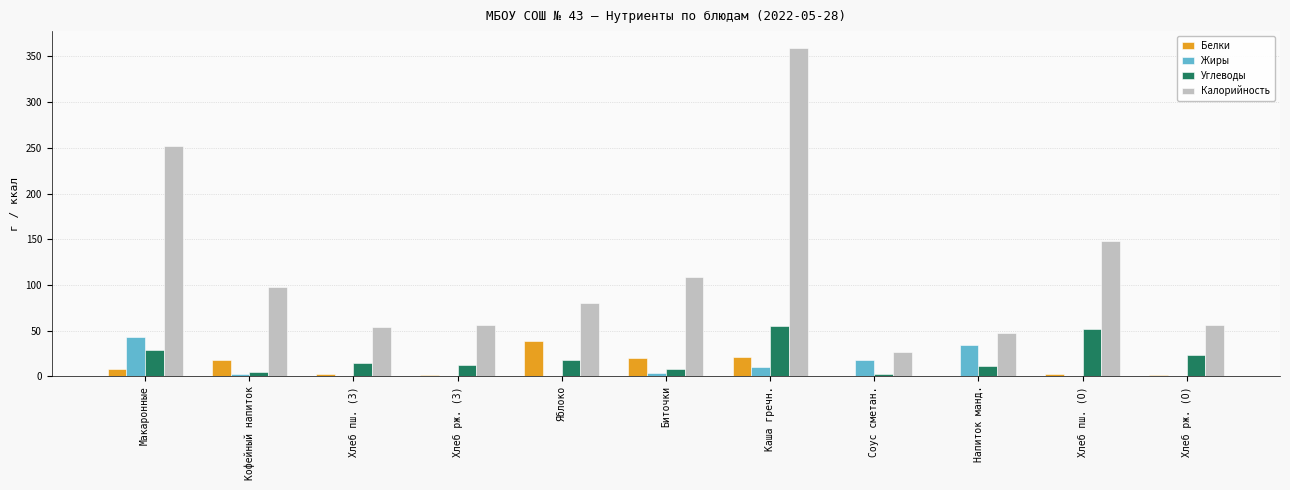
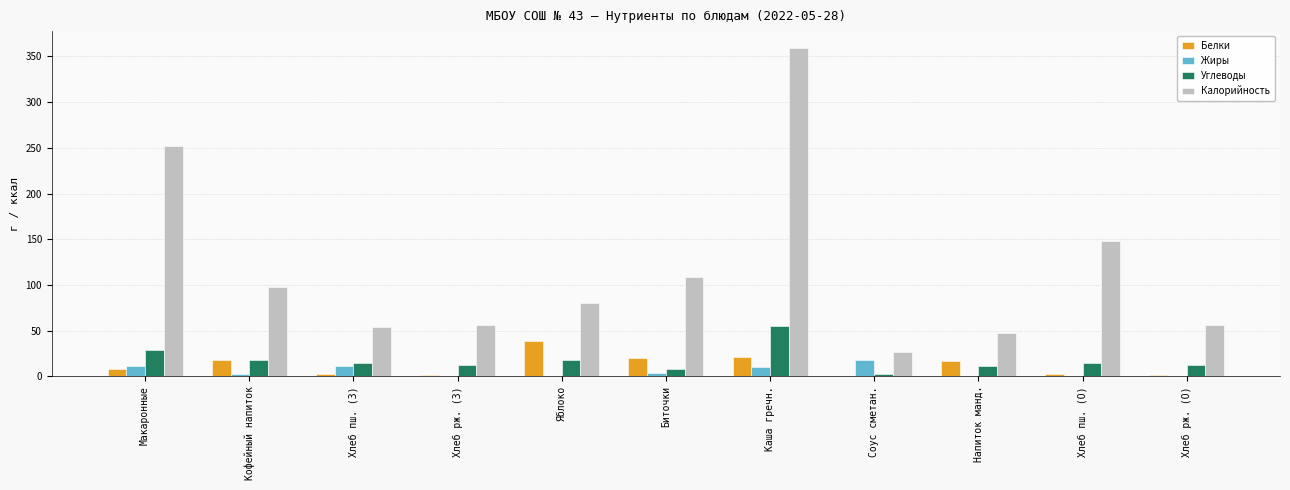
  {
    "Белки": {
      "Макаронные": 10,
      "Кофейный напиток": 20,
      "Яблоко": 40,
      "Биточки": 20,
      "Каша гречн.": 20,
-     "Напиток манд.": 0
+     "Напиток манд.": 20
    },
    "Жиры": {
-     "Макаронные": 40,
-     "Хлеб пш. (З)": 0,
+     "Макаронные": 10,
+     "Хлеб пш. (З)": 10,
      "Биточки": 0,
      "Каша гречн.": 10,
      "Соус сметан.": 20,
-     "Напиток манд.": 30
+     "Напиток манд.": 0
    },
    "Углеводы": {
      "Макаронные": 30,
-     "Кофейный напиток": 0,
+     "Кофейный напиток": 20,
      "Хлеб пш. (З)": 10,
      "Хлеб рж. (З)": 10,
      "Яблоко": 20,
      "Биточки": 10,
      "Каша гречн.": 50,
      "Соус сметан.": 0,
      "Напиток манд.": 10,
-     "Хлеб пш. (О)": 50,
-     "Хлеб рж. (О)": 20
+     "Хлеб пш. (О)": 10,
+     "Хлеб рж. (О)": 10
    },
    "Калорийность": {
      "Макаронные": 250,
      "Кофейный напиток": 100,
      "Хлеб пш. (З)": 50,
      "Хлеб рж. (З)": 60,
      "Яблоко": 80,
      "Биточки": 110,
      "Каша гречн.": 360,
      "Соус сметан.": 30,
      "Напиток манд.": 50,
      "Хлеб пш. (О)": 150,
      "Хлеб рж. (О)": 60
    }
  }
